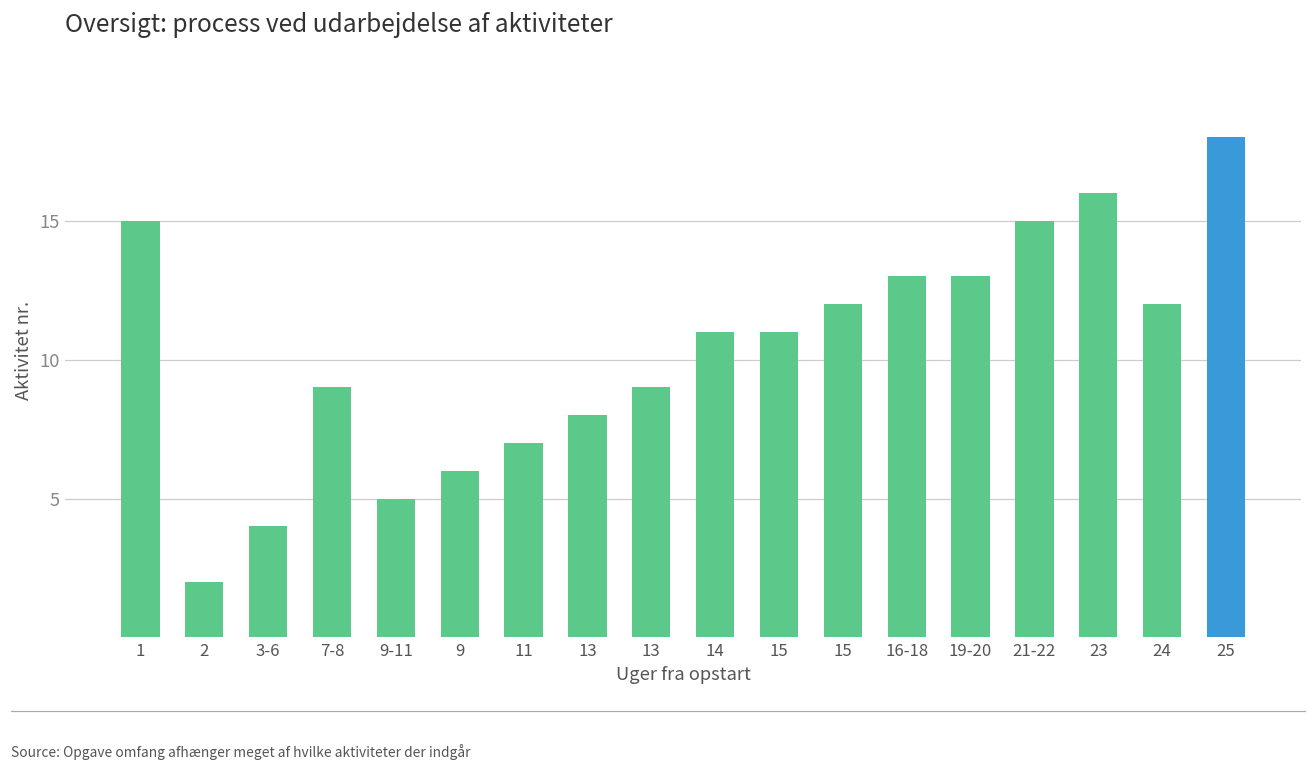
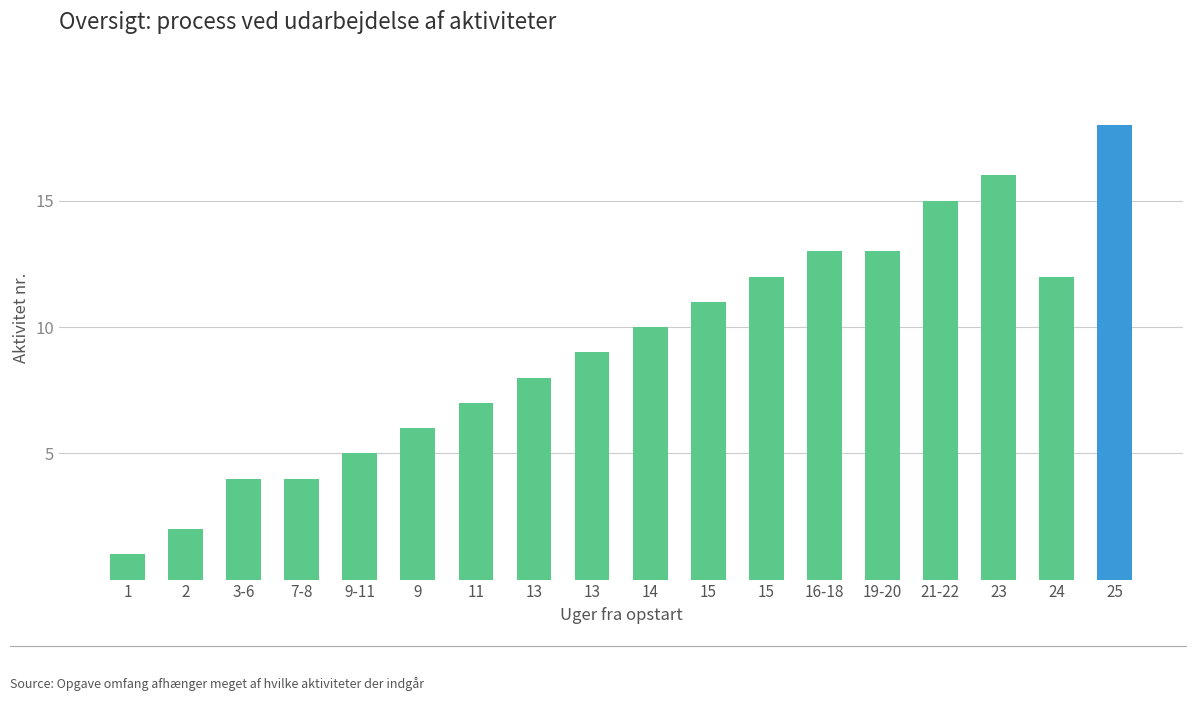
  {
-   "1": 15,
+   "1": 1,
    "2": 2,
    "3-6": 4,
-   "7-8": 9,
+   "7-8": 4,
    "9-11": 5,
    "9": 6,
    "11": 7,
-   "14": 11,
+   "14": 10,
    "16-18": 13,
    "19-20": 13,
    "21-22": 15,
    "23": 16,
    "24": 12,
    "25": 18
  }
